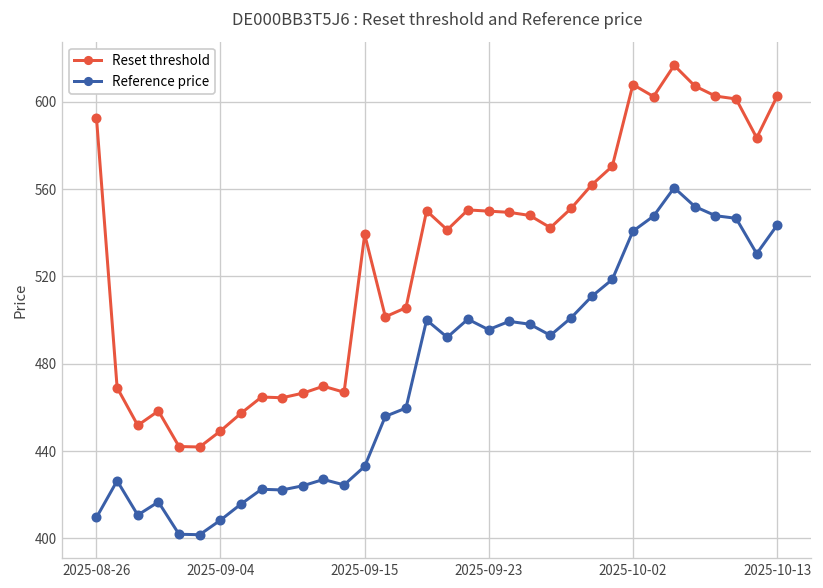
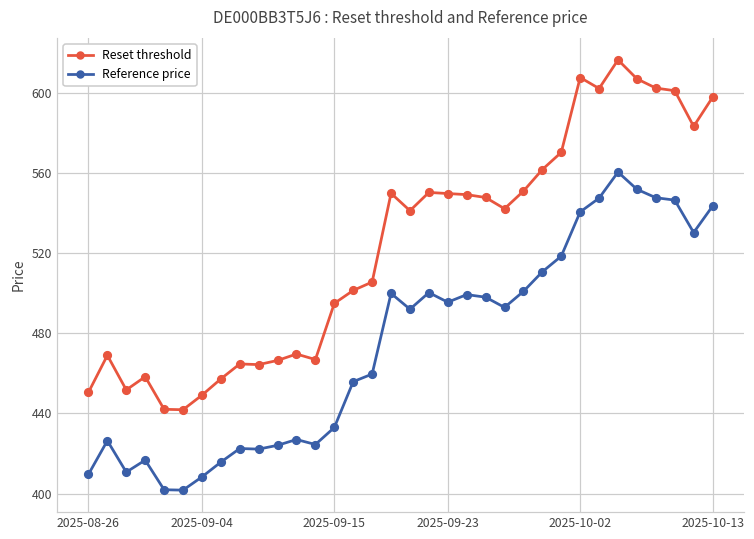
  {
    "Reset threshold": {
-     "2025-08-26": 593,
+     "2025-08-26": 451,
      "2025-09-04": 449,
-     "2025-09-15": 539,
+     "2025-09-15": 495,
      "2025-09-23": 550,
      "2025-10-02": 608,
-     "2025-10-13": 603
+     "2025-10-13": 598
    },
    "Reference price": {
      "2025-08-26": 410,
      "2025-09-04": 408,
      "2025-09-15": 433,
      "2025-09-23": 496,
      "2025-10-02": 541,
      "2025-10-13": 544
    }
  }
